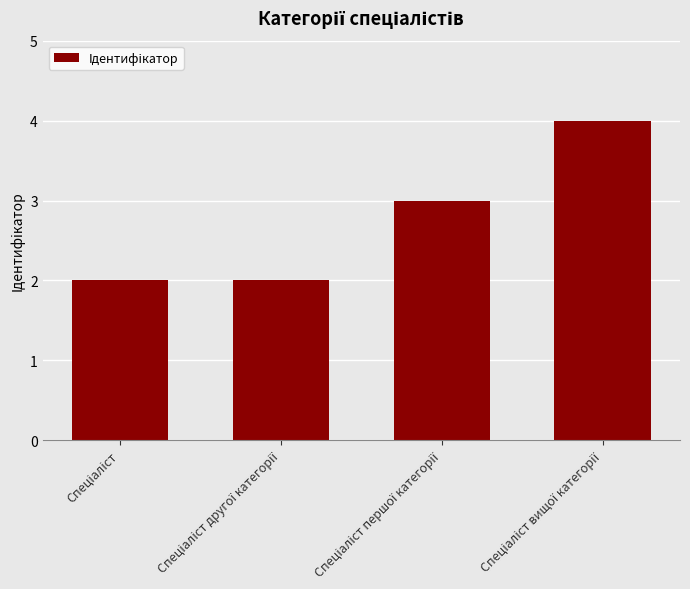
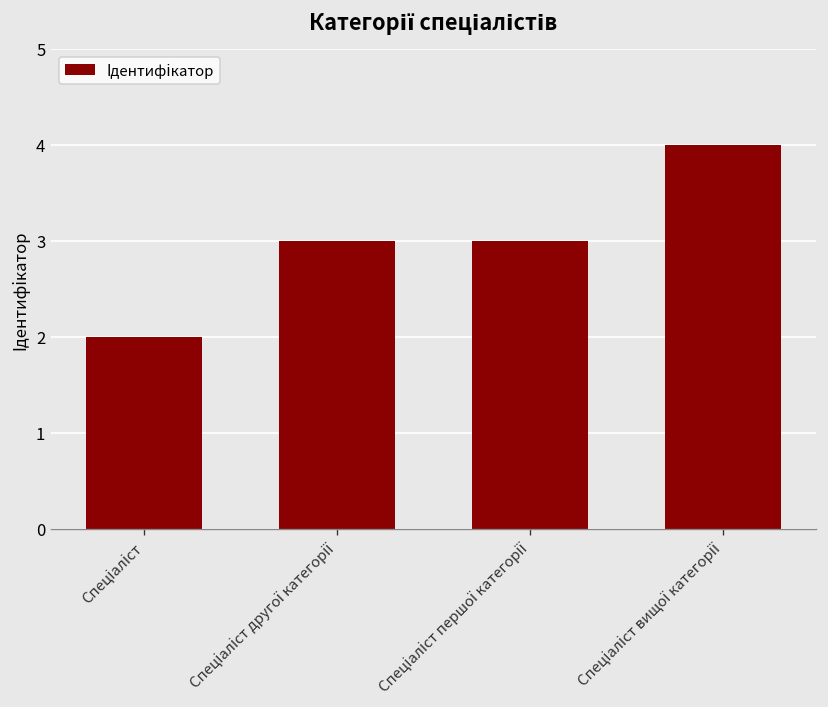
  {
    "Спеціаліст": 2,
-   "Спеціаліст другої категорії": 2,
+   "Спеціаліст другої категорії": 3,
    "Спеціаліст першої категорії": 3,
    "Спеціаліст вищої категорії": 4
  }
